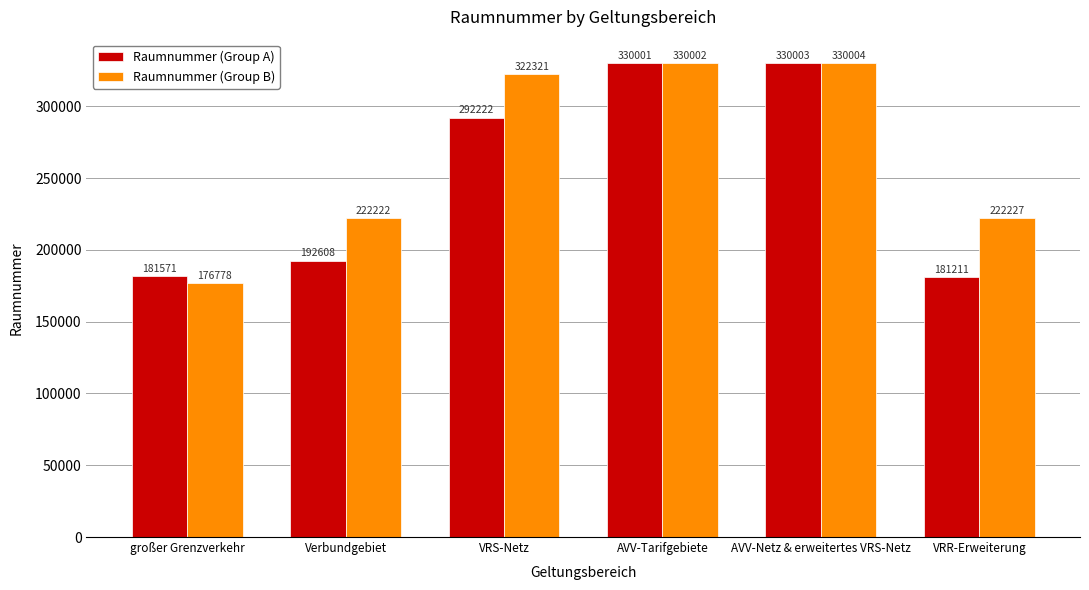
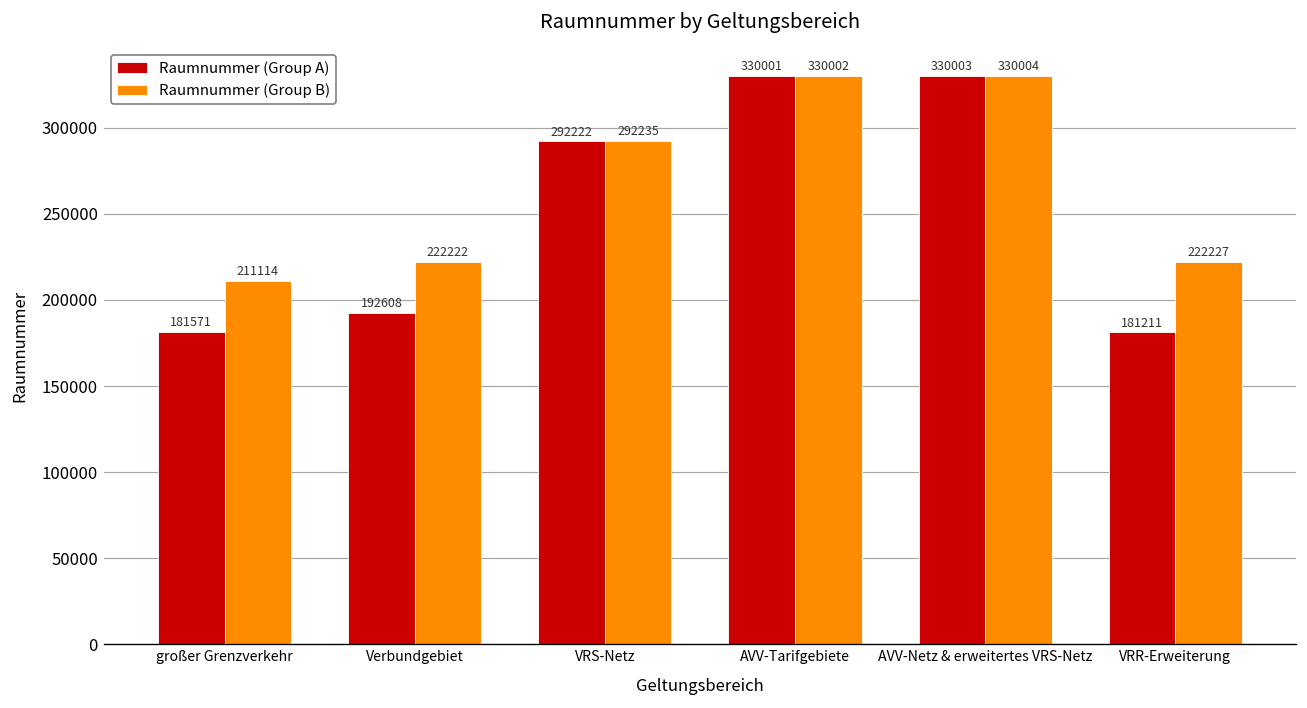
  {
    "Raumnummer (Group A)": {
      "großer Grenzverkehr": 181571,
      "Verbundgebiet": 192608,
      "VRS-Netz": 292222,
      "AVV-Tarifgebiete": 330001,
      "AVV-Netz & erweitertes VRS-Netz": 330003,
      "VRR-Erweiterung": 181211
    },
    "Raumnummer (Group B)": {
-     "großer Grenzverkehr": 176778,
+     "großer Grenzverkehr": 211114,
      "Verbundgebiet": 222222,
-     "VRS-Netz": 322321,
+     "VRS-Netz": 292235,
      "AVV-Tarifgebiete": 330002,
      "AVV-Netz & erweitertes VRS-Netz": 330004,
      "VRR-Erweiterung": 222227
    }
  }
